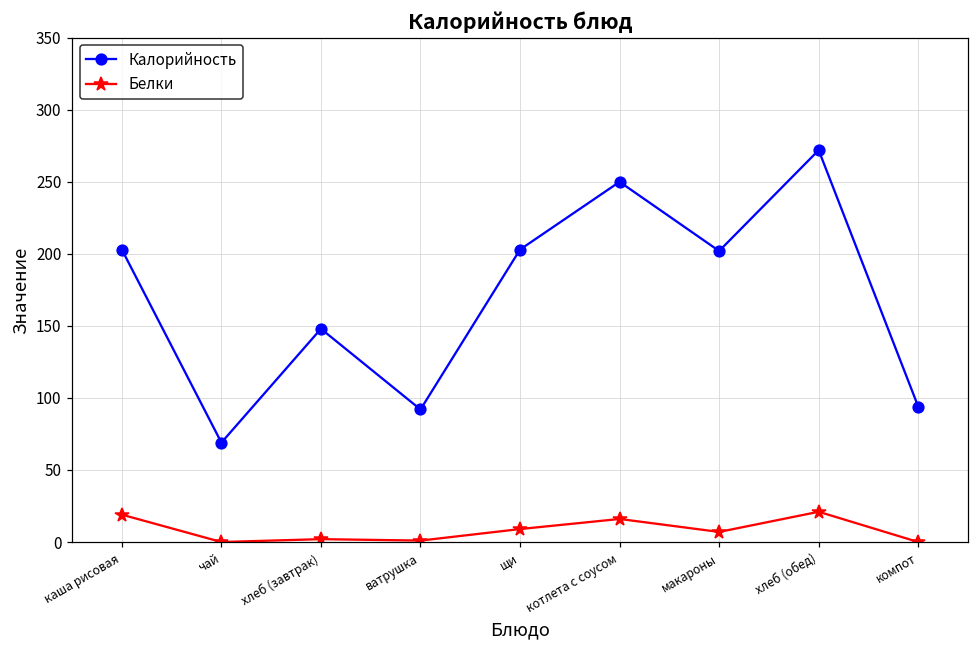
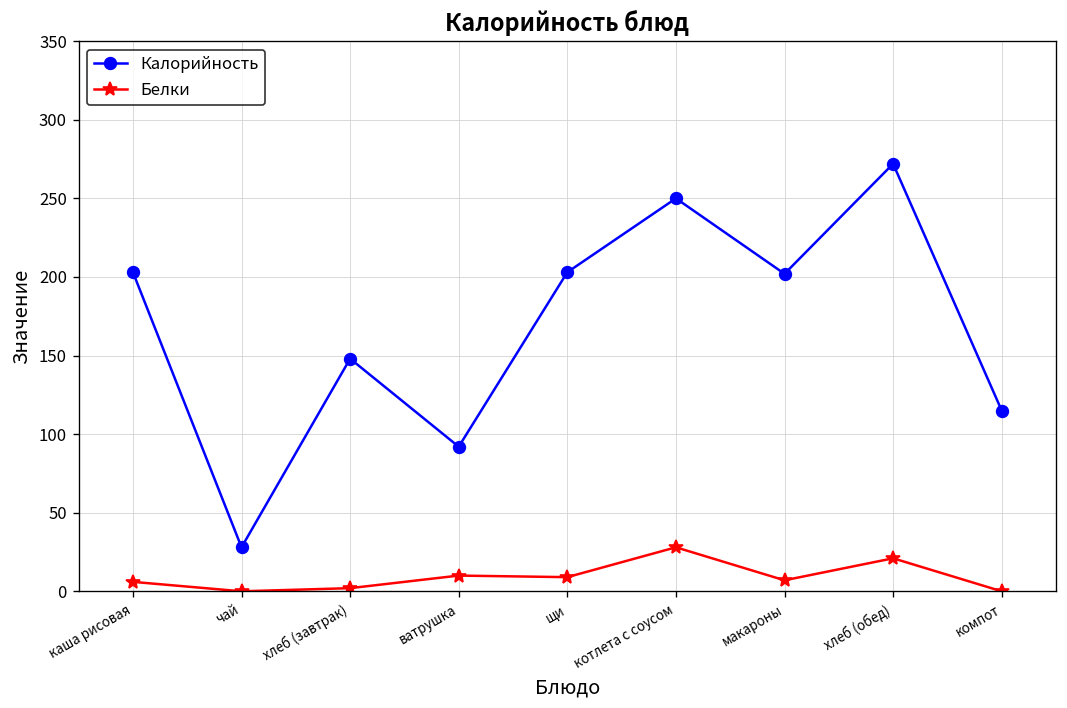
  {
    "Калорийность": {
      "каша рисовая": 203,
-     "чай": 69,
+     "чай": 28,
      "хлеб (завтрак)": 148,
      "ватрушка": 92,
      "щи": 203,
      "котлета с соусом": 250,
      "макароны": 202,
      "хлеб (обед)": 272,
-     "компот": 94
+     "компот": 115
    },
    "Белки": {
-     "каша рисовая": 19,
+     "каша рисовая": 6,
      "чай": 0,
      "хлеб (завтрак)": 2,
-     "ватрушка": 1,
+     "ватрушка": 10,
      "щи": 9,
-     "котлета с соусом": 16,
+     "котлета с соусом": 28,
      "макароны": 7,
      "хлеб (обед)": 21,
      "компот": 0
    }
  }
